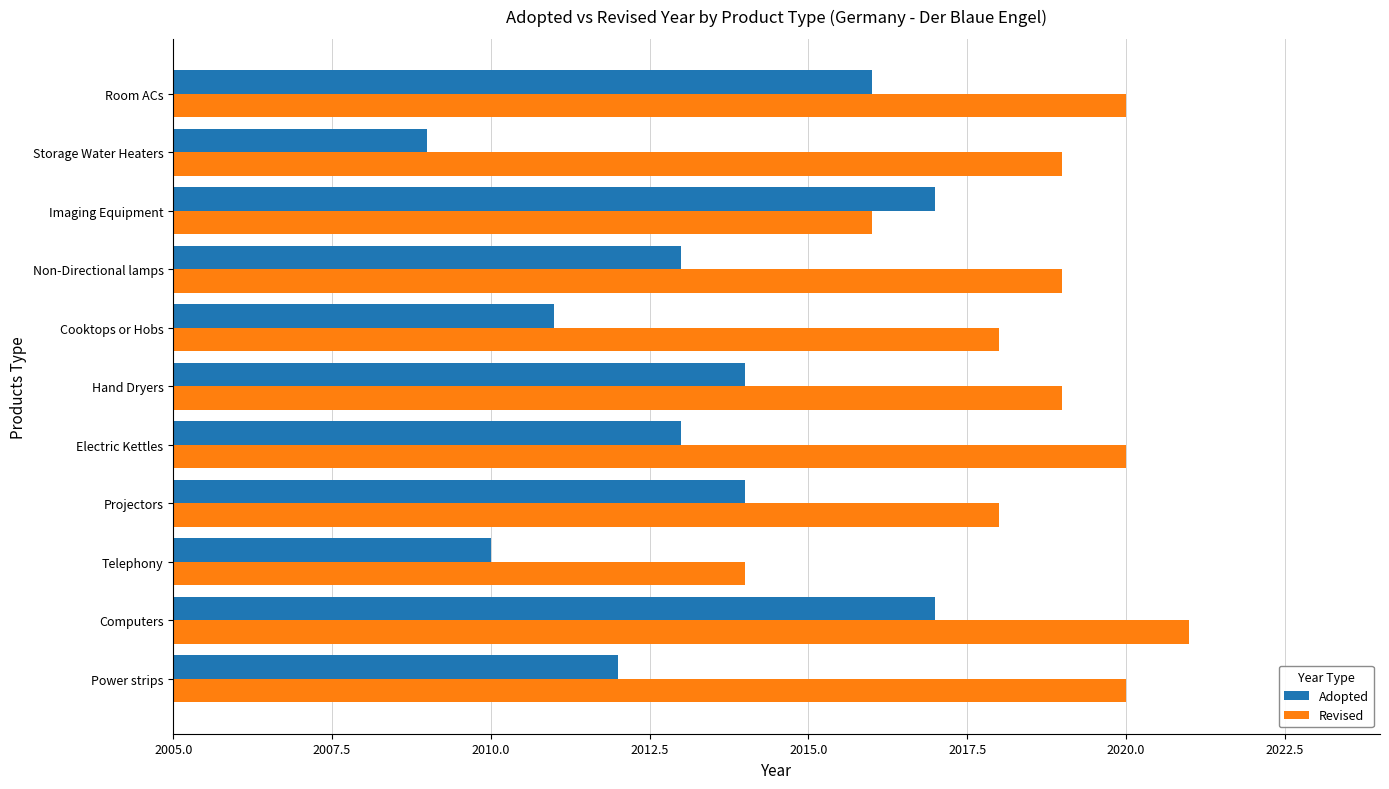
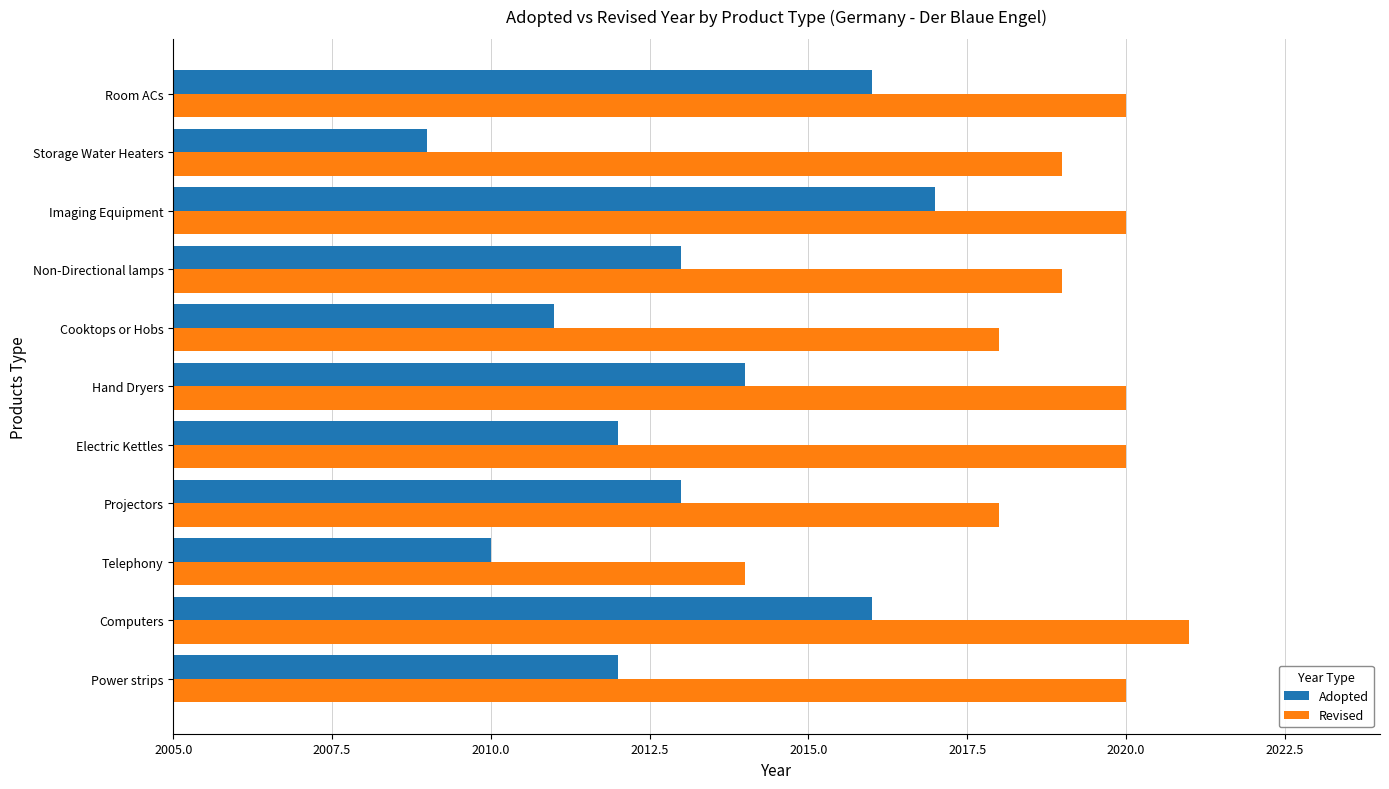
  {
    "Adopted": {
      "Room ACs": 2016,
      "Storage Water Heaters": 2009,
      "Imaging Equipment": 2017,
      "Non-Directional lamps": 2013,
      "Cooktops or Hobs": 2011,
      "Hand Dryers": 2014,
-     "Electric Kettles": 2013,
-     "Projectors": 2014,
+     "Electric Kettles": 2012,
+     "Projectors": 2013,
      "Telephony": 2010,
-     "Computers": 2017,
+     "Computers": 2016,
      "Power strips": 2012
    },
    "Revised": {
      "Room ACs": 2020,
      "Storage Water Heaters": 2019,
-     "Imaging Equipment": 2016,
+     "Imaging Equipment": 2020,
      "Non-Directional lamps": 2019,
      "Cooktops or Hobs": 2018,
-     "Hand Dryers": 2019,
+     "Hand Dryers": 2020,
      "Electric Kettles": 2020,
      "Projectors": 2018,
      "Telephony": 2014,
      "Computers": 2021,
      "Power strips": 2020
    }
  }
